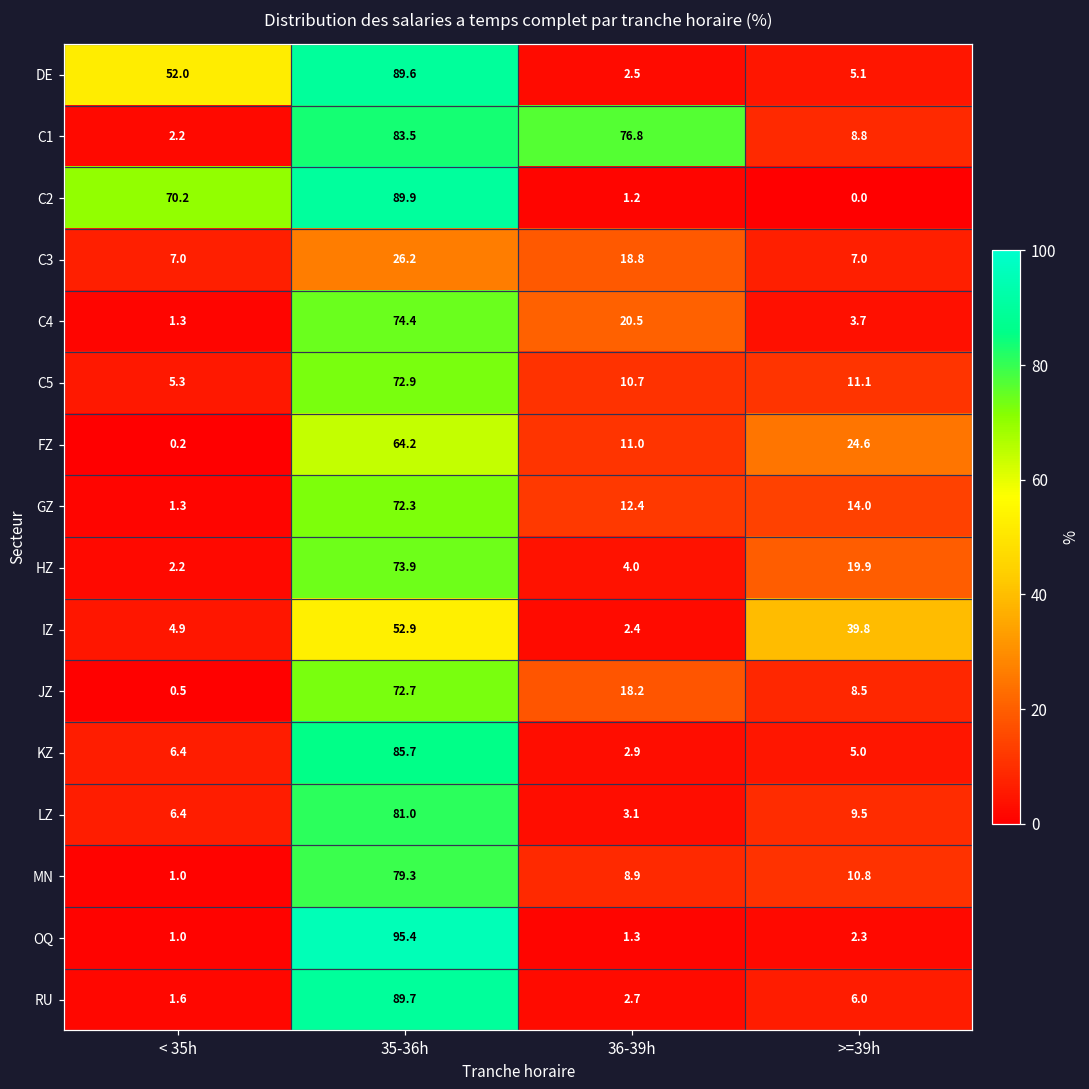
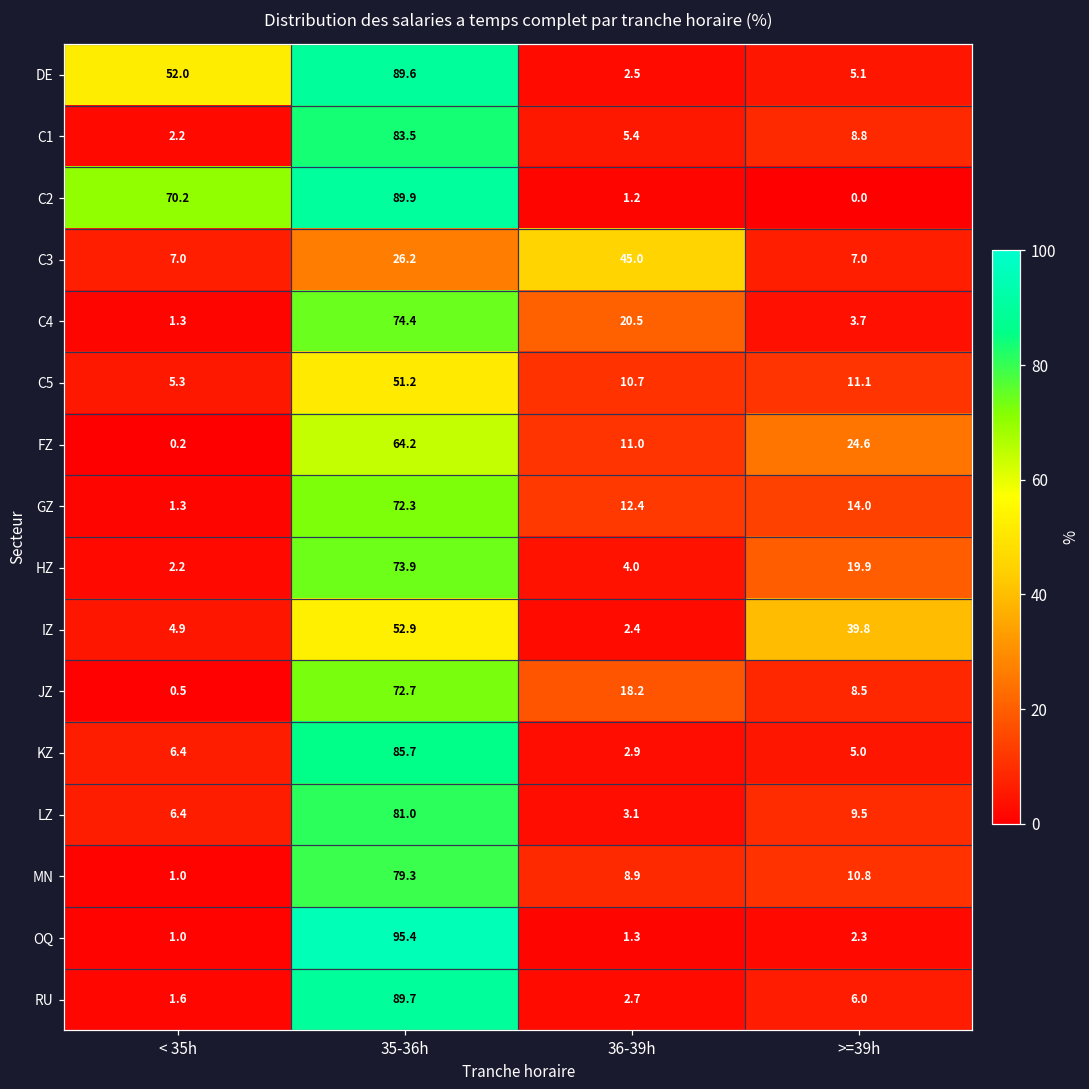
  {
    "DE": {
      "< 35h": 52.0,
      "35-36h": 89.6,
      "36-39h": 2.5,
      ">=39h": 5.1
    },
    "C1": {
      "< 35h": 2.2,
      "35-36h": 83.5,
-     "36-39h": 76.8,
+     "36-39h": 5.4,
      ">=39h": 8.8
    },
    "C2": {
      "< 35h": 70.2,
      "35-36h": 89.9,
      "36-39h": 1.2,
      ">=39h": 0.0
    },
    "C3": {
      "< 35h": 7.0,
      "35-36h": 26.2,
-     "36-39h": 18.8,
+     "36-39h": 45.0,
      ">=39h": 7.0
    },
    "C4": {
      "< 35h": 1.3,
      "35-36h": 74.4,
      "36-39h": 20.5,
      ">=39h": 3.7
    },
    "C5": {
      "< 35h": 5.3,
-     "35-36h": 72.9,
+     "35-36h": 51.2,
      "36-39h": 10.7,
      ">=39h": 11.1
    },
    "FZ": {
      "< 35h": 0.2,
      "35-36h": 64.2,
      "36-39h": 11.0,
      ">=39h": 24.6
    },
    "GZ": {
      "< 35h": 1.3,
      "35-36h": 72.3,
      "36-39h": 12.4,
      ">=39h": 14.0
    },
    "HZ": {
      "< 35h": 2.2,
      "35-36h": 73.9,
      "36-39h": 4.0,
      ">=39h": 19.9
    },
    "IZ": {
      "< 35h": 4.9,
      "35-36h": 52.9,
      "36-39h": 2.4,
      ">=39h": 39.8
    },
    "JZ": {
      "< 35h": 0.5,
      "35-36h": 72.7,
      "36-39h": 18.2,
      ">=39h": 8.5
    },
    "KZ": {
      "< 35h": 6.4,
      "35-36h": 85.7,
      "36-39h": 2.9,
      ">=39h": 5.0
    },
    "LZ": {
      "< 35h": 6.4,
      "35-36h": 81.0,
      "36-39h": 3.1,
      ">=39h": 9.5
    },
    "MN": {
      "< 35h": 1.0,
      "35-36h": 79.3,
      "36-39h": 8.9,
      ">=39h": 10.8
    },
    "OQ": {
      "< 35h": 1.0,
      "35-36h": 95.4,
      "36-39h": 1.3,
      ">=39h": 2.3
    },
    "RU": {
      "< 35h": 1.6,
      "35-36h": 89.7,
      "36-39h": 2.7,
      ">=39h": 6.0
    }
  }
